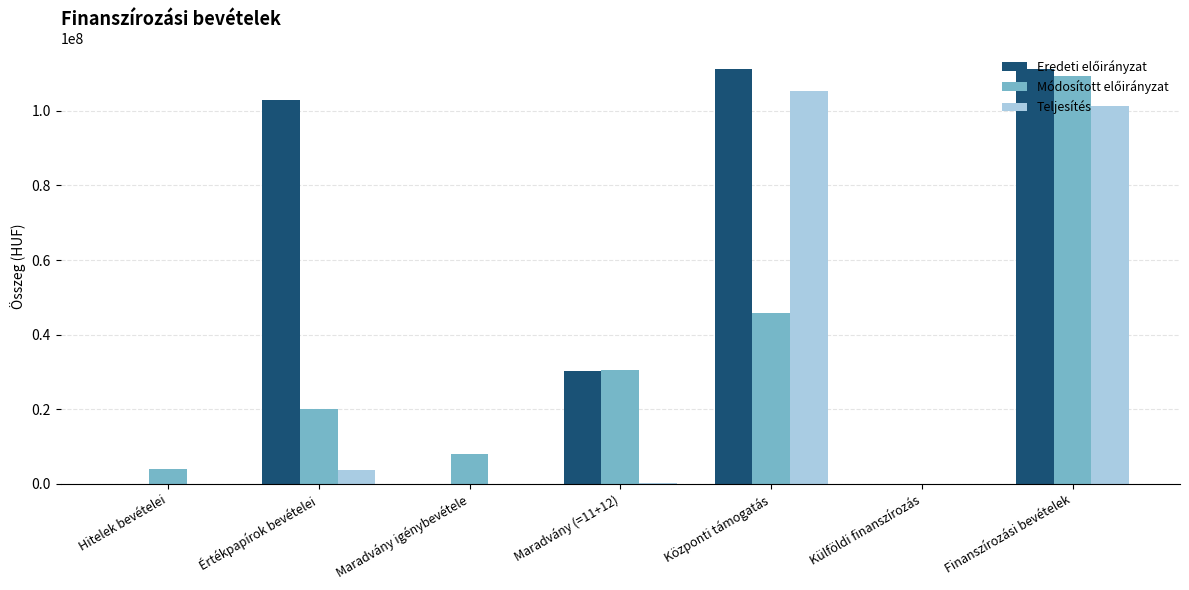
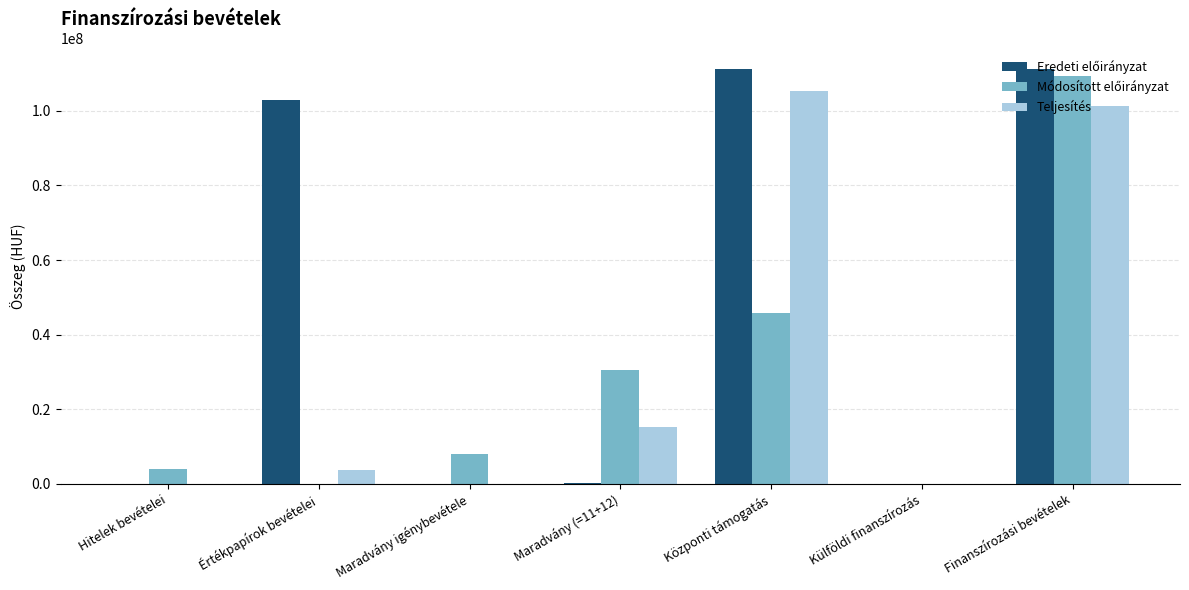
  {
    "Eredeti előirányzat": {
      "Hitelek bevételei": 0,
      "Értékpapírok bevételei": 103000000,
      "Maradvány igénybevétele": 0,
-     "Maradvány (=11+12)": 30000000,
+     "Maradvány (=11+12)": 0,
      "Központi támogatás": 111000000,
      "Külföldi finanszírozás": 0,
      "Finanszírozási bevételek": 111000000
    },
    "Módosított előirányzat": {
      "Hitelek bevételei": 4000000,
-     "Értékpapírok bevételei": 20000000,
+     "Értékpapírok bevételei": 0,
      "Maradvány igénybevétele": 8000000,
      "Maradvány (=11+12)": 30000000,
      "Központi támogatás": 46000000,
      "Külföldi finanszírozás": 0,
      "Finanszírozási bevételek": 109000000
    },
    "Teljesítés": {
      "Hitelek bevételei": 0,
      "Értékpapírok bevételei": 4000000,
      "Maradvány igénybevétele": 0,
-     "Maradvány (=11+12)": 0,
+     "Maradvány (=11+12)": 15000000,
      "Központi támogatás": 105000000,
      "Külföldi finanszírozás": 0,
      "Finanszírozási bevételek": 101000000
    }
  }
